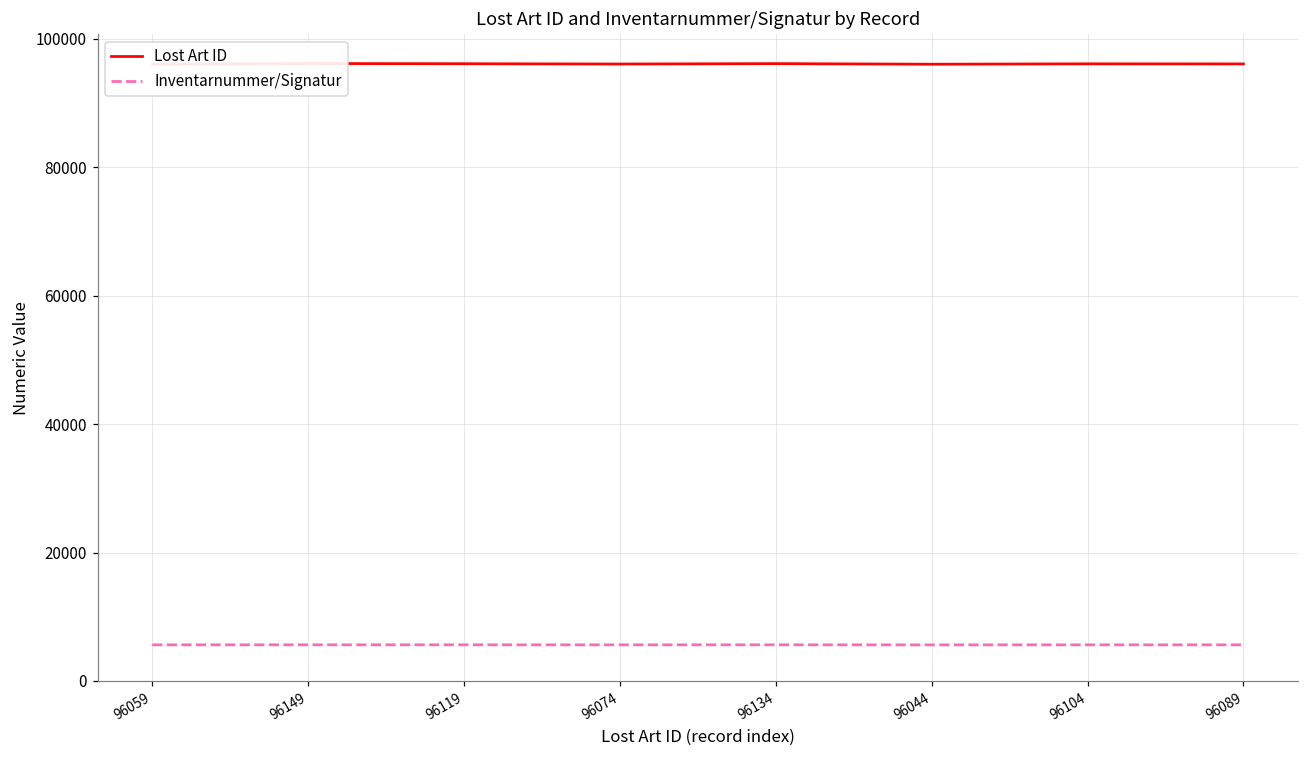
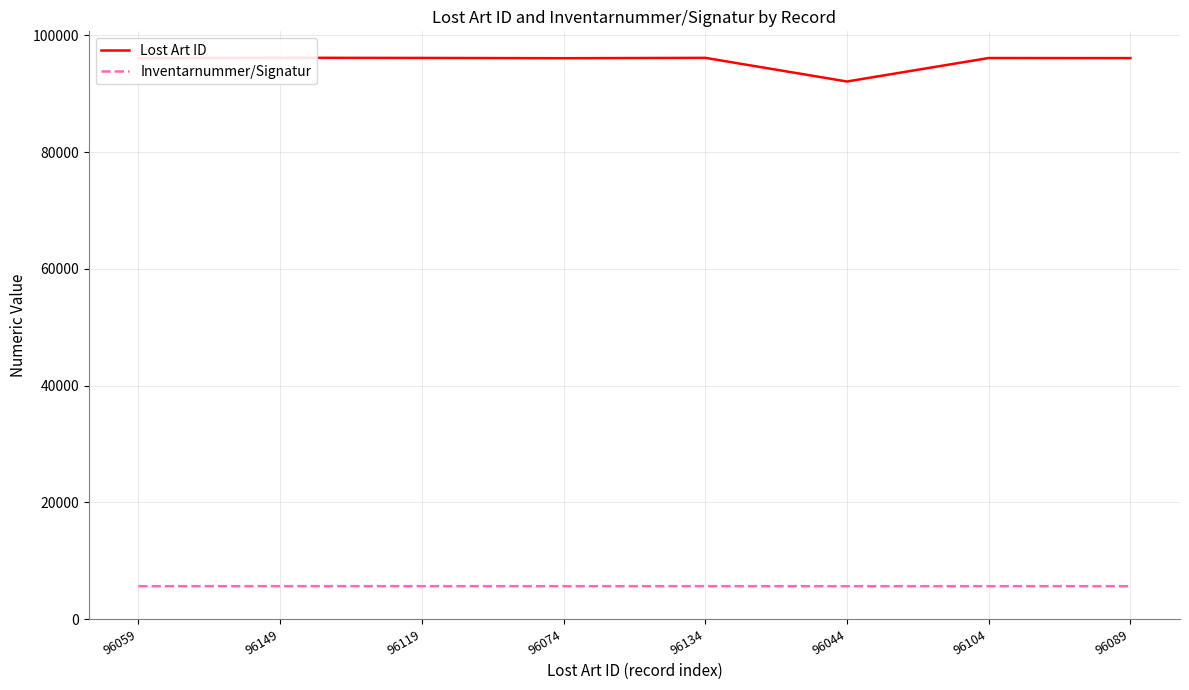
  {
    "Lost Art ID": {
      "96119": 96000,
      "96074": 96000,
      "96134": 96000,
-     "96044": 96000,
+     "96044": 92000,
      "96104": 96000,
      "96089": 96000
    },
    "Inventarnummer/Signatur": {
      "96059": 6000,
      "96149": 6000,
      "96119": 6000,
      "96074": 6000,
      "96134": 6000,
      "96044": 6000,
      "96104": 6000,
      "96089": 6000
    }
  }
